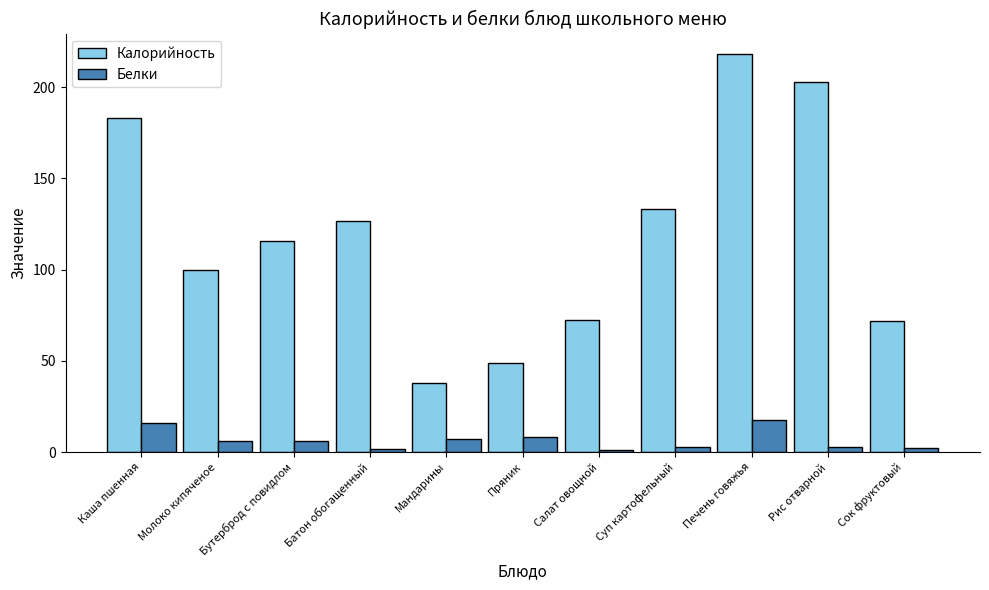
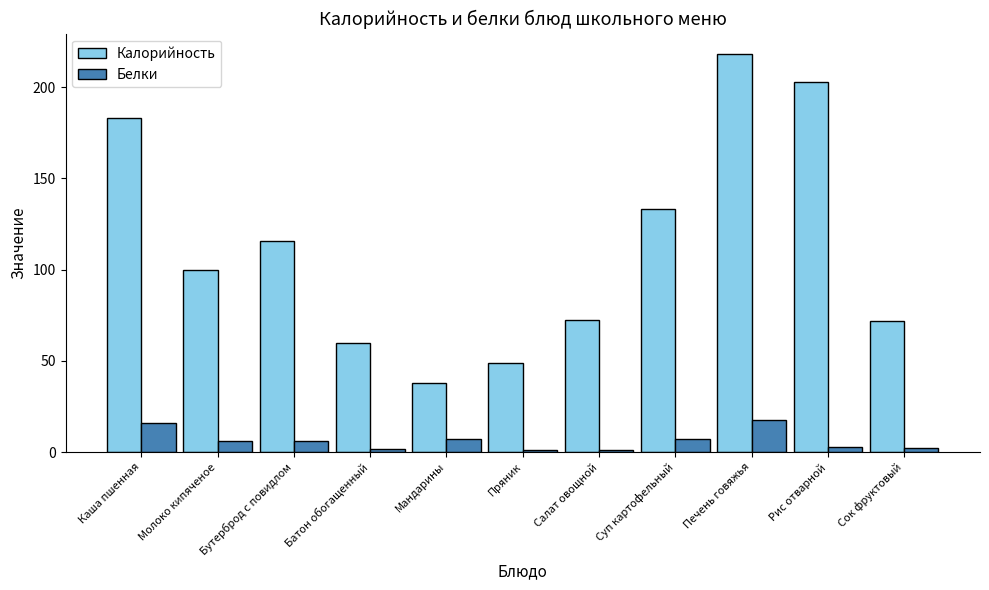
  {
    "Калорийность": {
      "Каша пшенная": 183,
      "Молоко кипяченое": 100,
      "Бутерброд с повидлом": 116,
-     "Батон обогащенный": 126,
+     "Батон обогащенный": 60,
      "Мандарины": 38,
      "Пряник": 49,
      "Салат овощной": 73,
      "Суп картофельный": 133,
      "Печень говяжья": 218,
      "Рис отварной": 203,
      "Сок фруктовый": 72
    },
    "Белки": {
      "Каша пшенная": 16,
      "Молоко кипяченое": 6,
      "Бутерброд с повидлом": 6,
      "Батон обогащенный": 2,
      "Мандарины": 7,
-     "Пряник": 8,
-     "Суп картофельный": 3,
+     "Пряник": 1,
+     "Суп картофельный": 7,
      "Печень говяжья": 17,
      "Рис отварной": 3,
      "Сок фруктовый": 2
    }
  }
